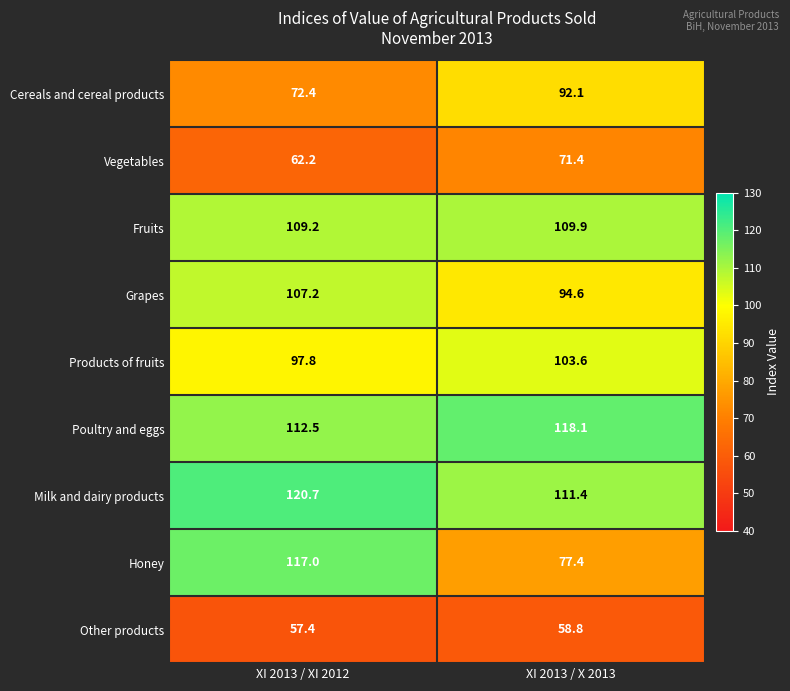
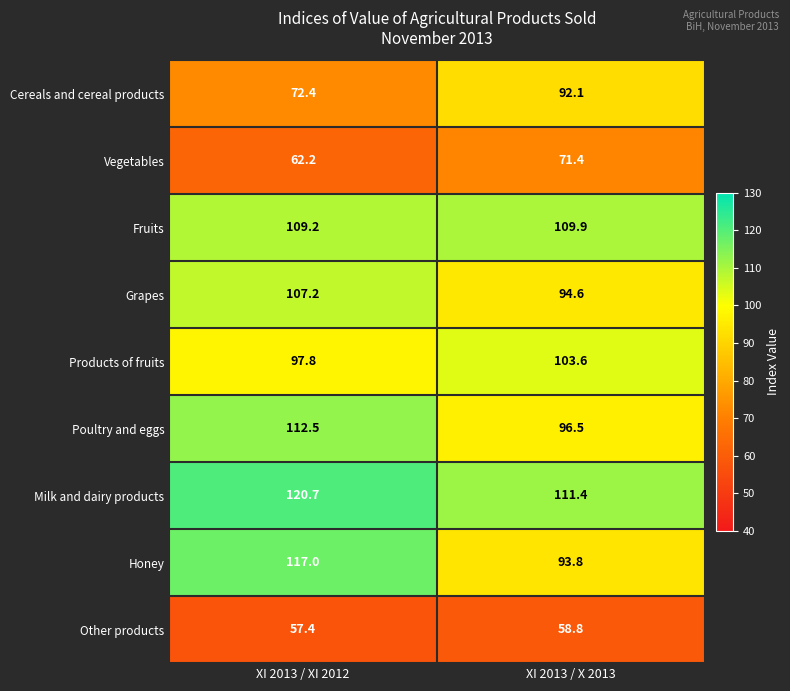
  {
    "Cereals and cereal products": {
      "XI 2013 / XI 2012": 72.4,
      "XI 2013 / X 2013": 92.1
    },
    "Vegetables": {
      "XI 2013 / XI 2012": 62.2,
      "XI 2013 / X 2013": 71.4
    },
    "Fruits": {
      "XI 2013 / XI 2012": 109.2,
      "XI 2013 / X 2013": 109.9
    },
    "Grapes": {
      "XI 2013 / XI 2012": 107.2,
      "XI 2013 / X 2013": 94.6
    },
    "Products of fruits": {
      "XI 2013 / XI 2012": 97.8,
      "XI 2013 / X 2013": 103.6
    },
    "Poultry and eggs": {
      "XI 2013 / XI 2012": 112.5,
-     "XI 2013 / X 2013": 118.1
+     "XI 2013 / X 2013": 96.5
    },
    "Milk and dairy products": {
      "XI 2013 / XI 2012": 120.7,
      "XI 2013 / X 2013": 111.4
    },
    "Honey": {
      "XI 2013 / XI 2012": 117.0,
-     "XI 2013 / X 2013": 77.4
+     "XI 2013 / X 2013": 93.8
    },
    "Other products": {
      "XI 2013 / XI 2012": 57.4,
      "XI 2013 / X 2013": 58.8
    }
  }
